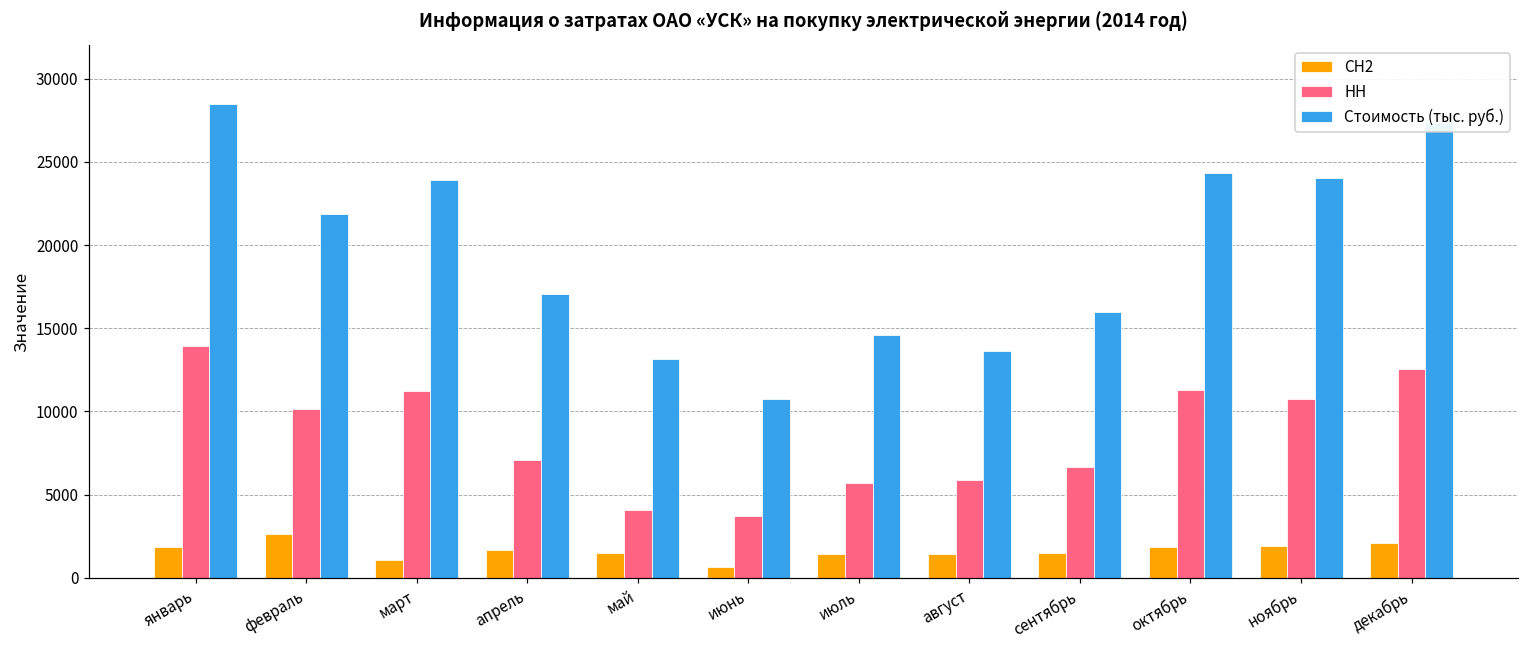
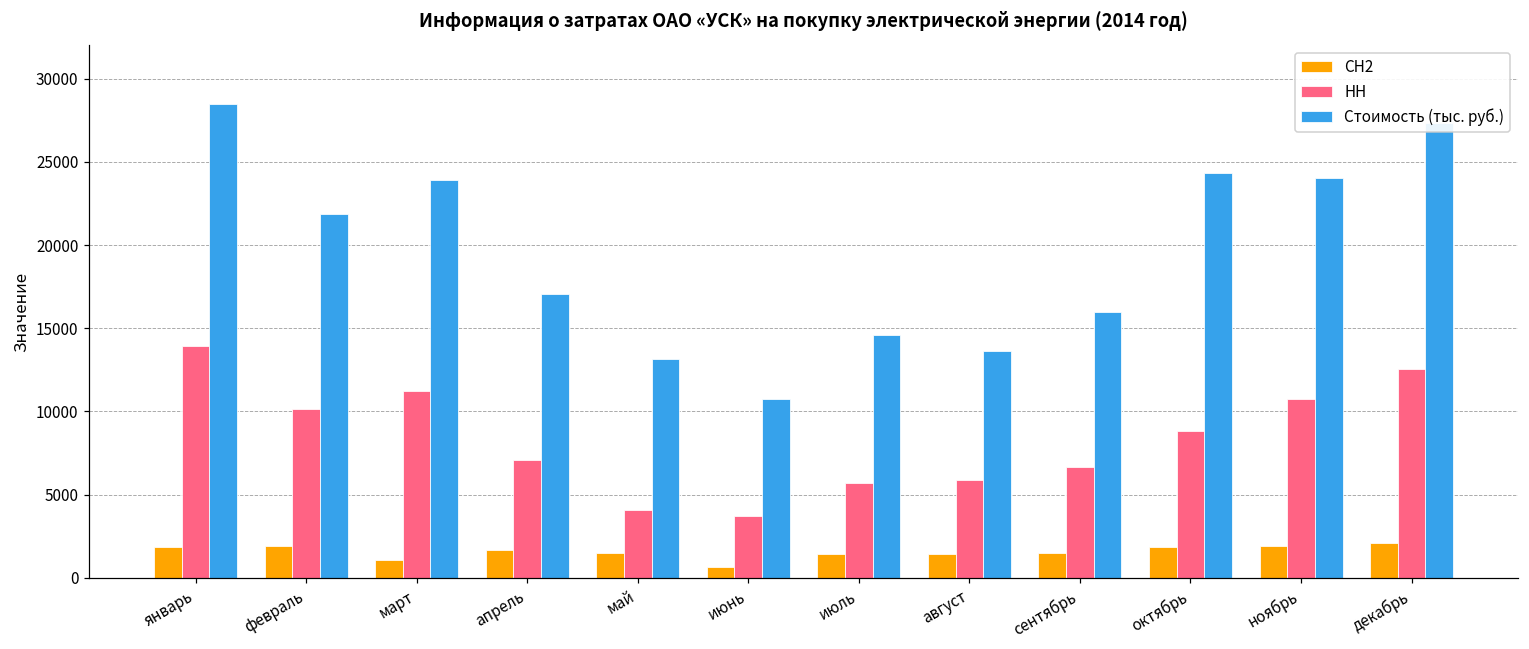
  {
    "СН2": {
      "январь": 1900,
-     "февраль": 2600,
+     "февраль": 1900,
      "март": 1100,
      "апрель": 1700,
      "май": 1500,
      "июнь": 700,
      "июль": 1400,
      "август": 1400,
      "сентябрь": 1500,
      "октябрь": 1900,
      "ноябрь": 1900,
      "декабрь": 2100
    },
    "НН": {
      "январь": 14000,
      "февраль": 10200,
      "март": 11200,
      "апрель": 7100,
      "май": 4100,
      "июнь": 3700,
      "июль": 5700,
      "август": 5900,
      "сентябрь": 6700,
-     "октябрь": 11300,
+     "октябрь": 8800,
      "ноябрь": 10700,
      "декабрь": 12500
    },
    "Стоимость (тыс. руб.)": {
      "январь": 28400,
      "февраль": 21900,
      "март": 23900,
      "апрель": 17000,
      "май": 13100,
      "июнь": 10800,
      "июль": 14600,
      "август": 13600,
      "сентябрь": 16000,
      "октябрь": 24300,
      "ноябрь": 24000
    }
  }
